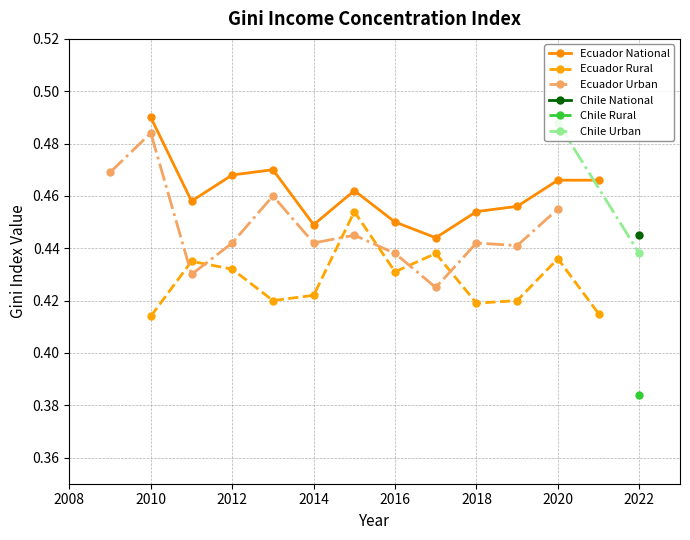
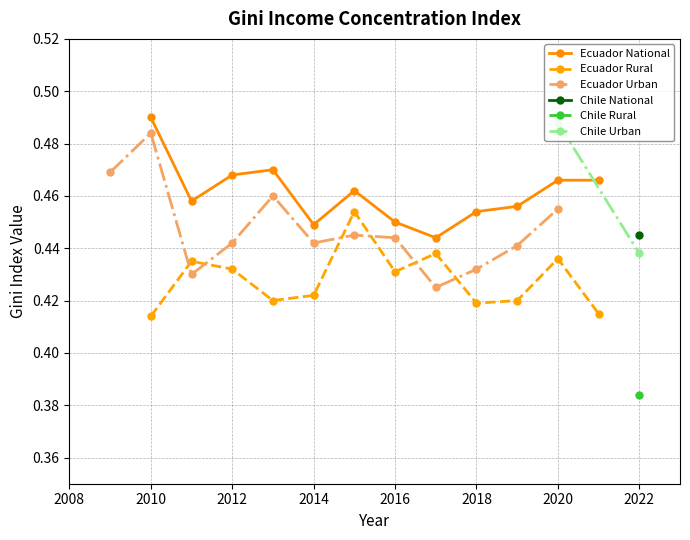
  {
    "Ecuador Urban": {
      "2010": 0.484,
      "2012": 0.442,
      "2014": 0.442,
-     "2016": 0.438,
-     "2018": 0.442,
+     "2016": 0.444,
+     "2018": 0.432,
      "2020": 0.455
    },
    "Chile National": {
      "2022": 0.445
    },
    "Chile Rural": {
      "2022": 0.384
    },
    "Chile Urban": {
      "2022": 0.438
    }
  }
